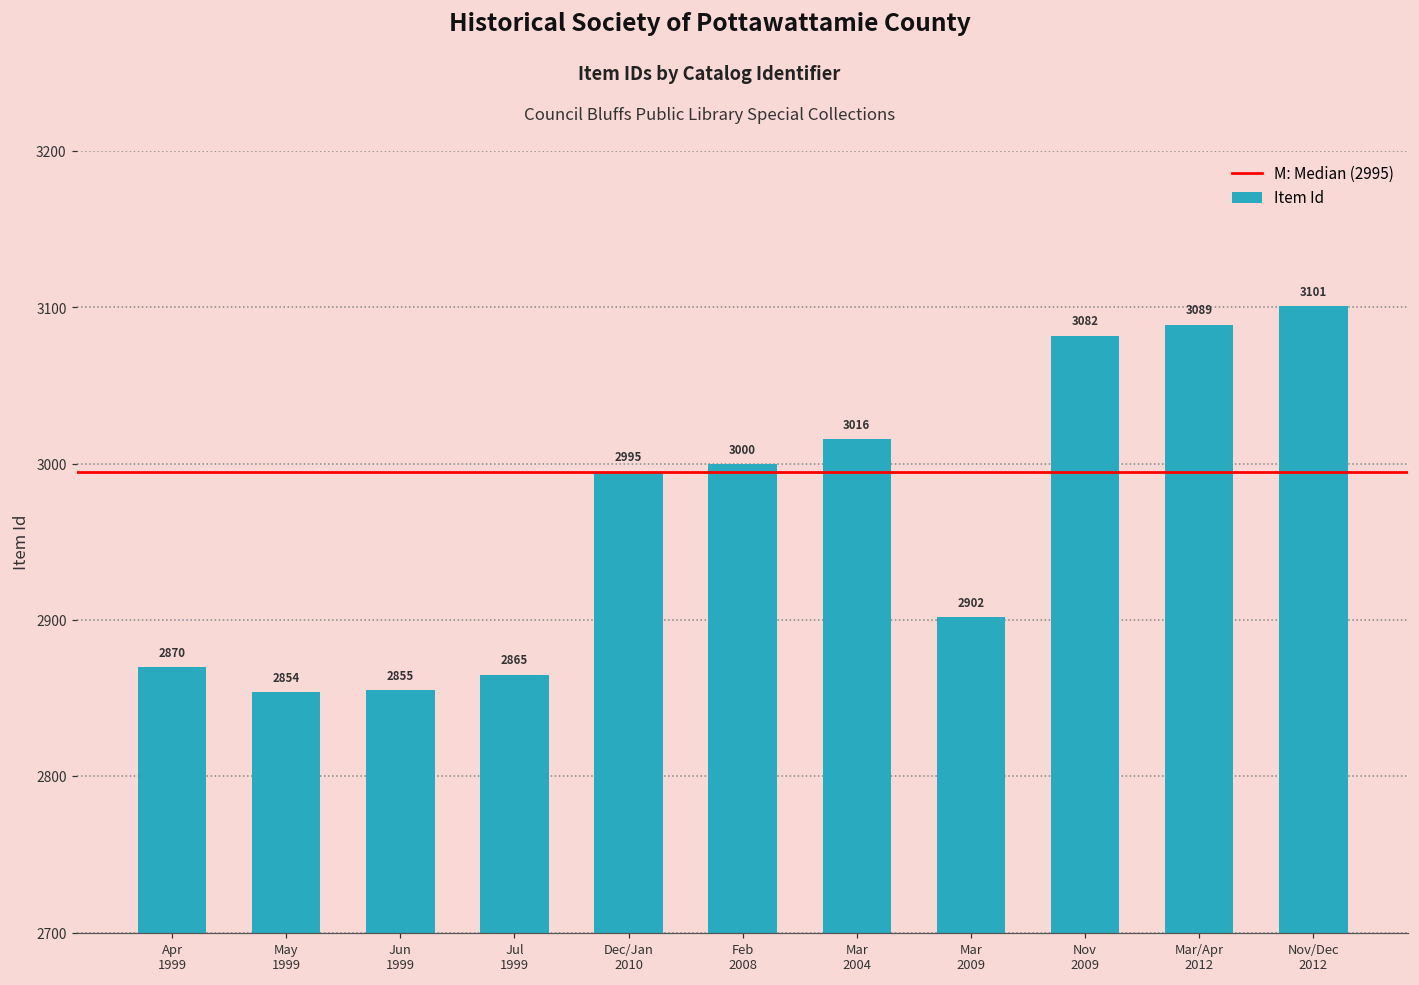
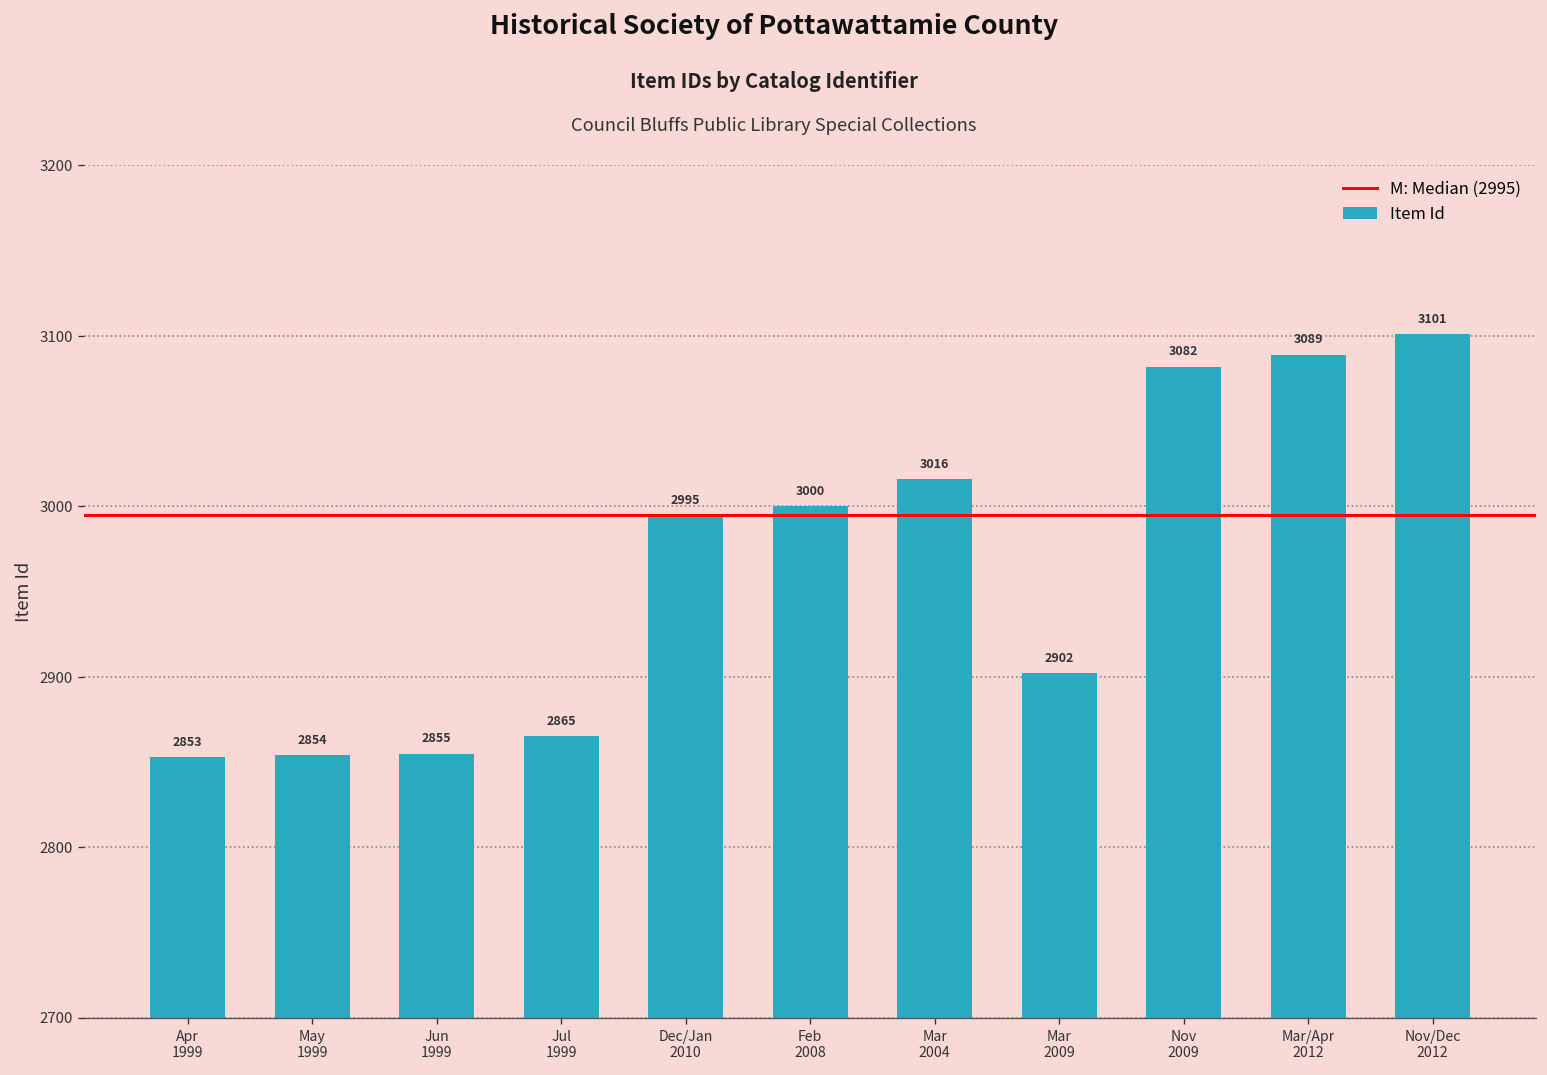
  {
-   "Apr 1999": 2870,
+   "Apr 1999": 2853,
    "May 1999": 2854,
    "Jun 1999": 2855,
    "Jul 1999": 2865,
    "Dec/Jan 2010": 2995,
    "Feb 2008": 3000,
    "Mar 2004": 3016,
    "Mar 2009": 2902,
    "Nov 2009": 3082,
    "Mar/Apr 2012": 3089,
    "Nov/Dec 2012": 3101
  }
